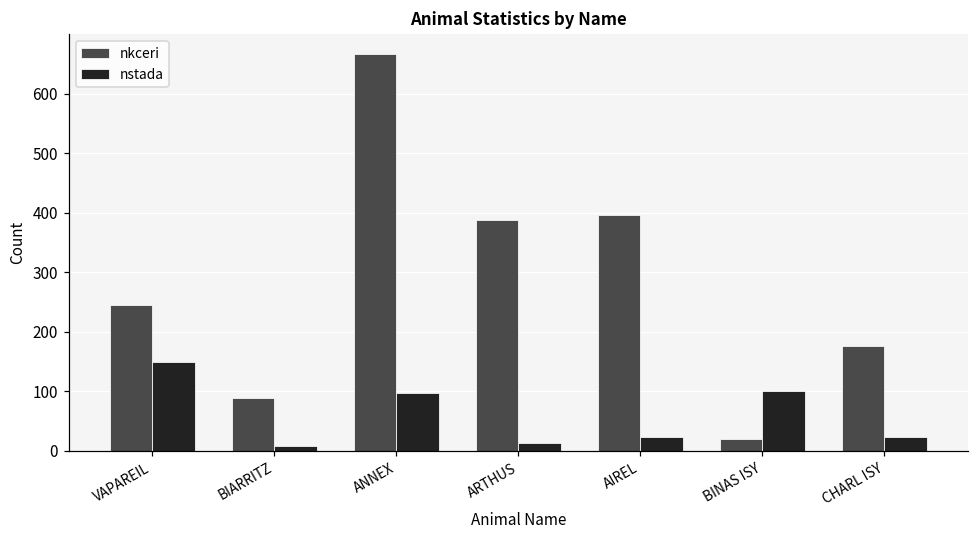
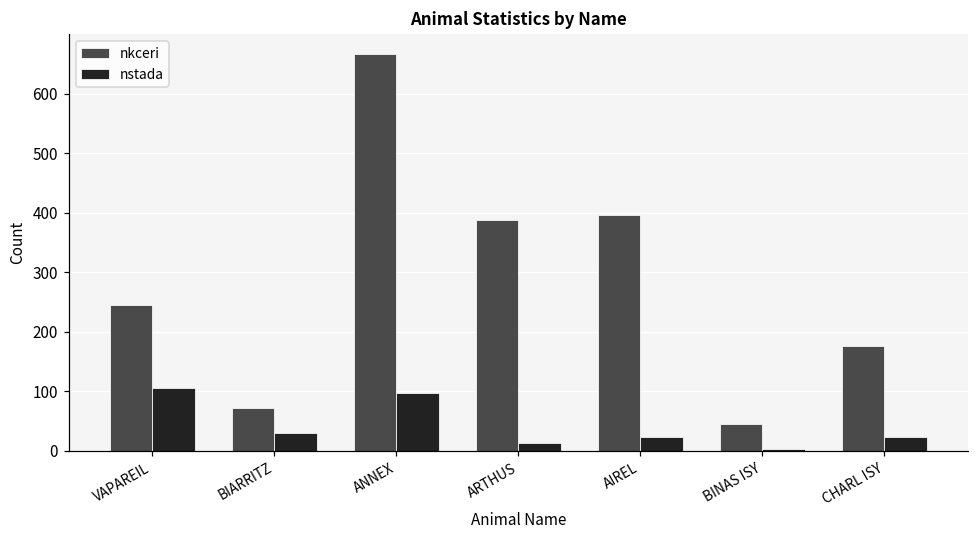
  {
    "nkceri": {
      "VAPAREIL": 250,
-     "BIARRITZ": 90,
+     "BIARRITZ": 70,
      "ANNEX": 670,
      "ARTHUS": 390,
      "AIREL": 400,
-     "BINAS ISY": 20,
+     "BINAS ISY": 50,
      "CHARL ISY": 180
    },
    "nstada": {
-     "VAPAREIL": 150,
-     "BIARRITZ": 10,
+     "VAPAREIL": 110,
+     "BIARRITZ": 30,
      "ANNEX": 100,
      "ARTHUS": 10,
      "AIREL": 20,
-     "BINAS ISY": 100,
+     "BINAS ISY": 0,
      "CHARL ISY": 20
    }
  }
